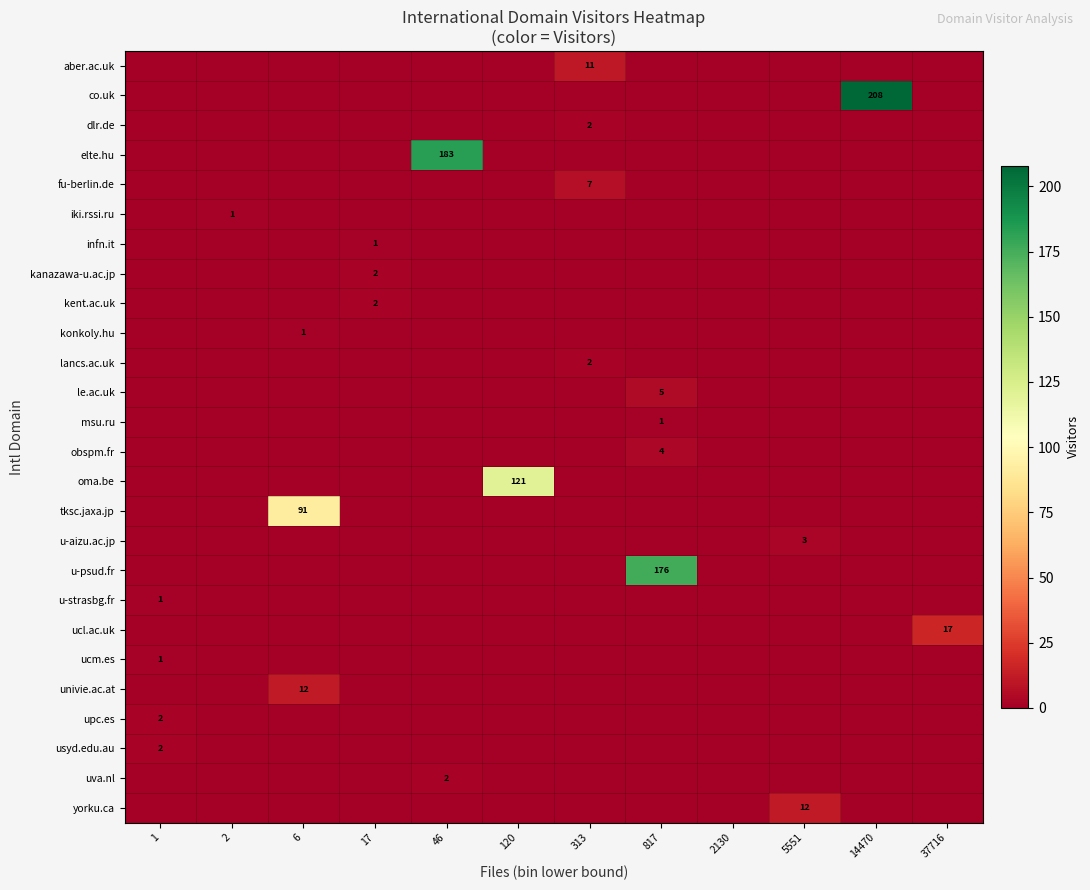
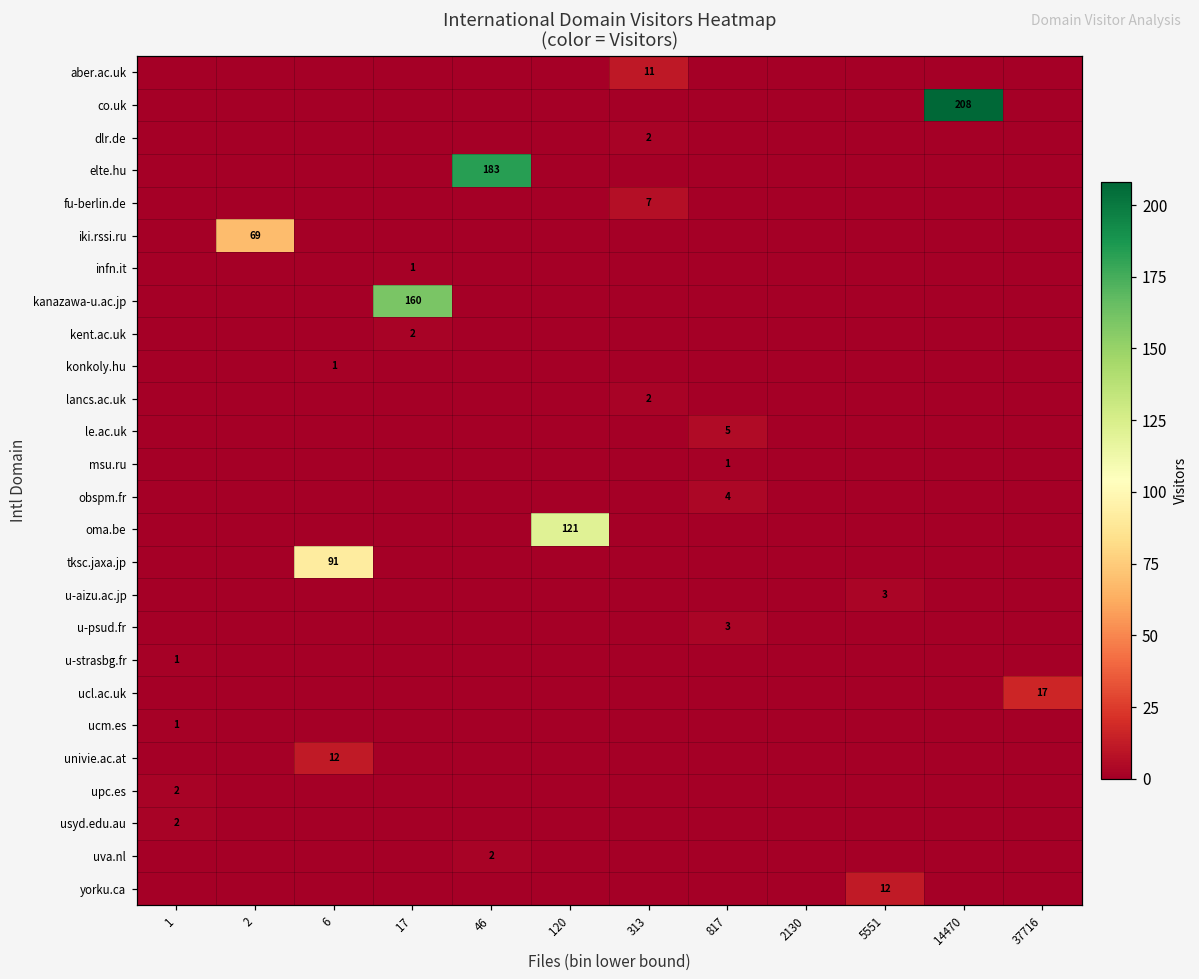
  {
    "aber.ac.uk": {
      "313": 11
    },
    "co.uk": {
      "14470": 208
    },
    "dlr.de": {
      "313": 2
    },
    "elte.hu": {
      "46": 183
    },
    "fu-berlin.de": {
      "313": 7
    },
    "iki.rssi.ru": {
-     "2": 1
+     "2": 69
    },
    "infn.it": {
      "17": 1
    },
    "kanazawa-u.ac.jp": {
-     "17": 2
+     "17": 160
    },
    "kent.ac.uk": {
      "17": 2
    },
    "konkoly.hu": {
      "6": 1
    },
    "lancs.ac.uk": {
      "313": 2
    },
    "le.ac.uk": {
      "817": 5
    },
    "msu.ru": {
      "817": 1
    },
    "obspm.fr": {
      "817": 4
    },
    "oma.be": {
      "120": 121
    },
    "tksc.jaxa.jp": {
      "6": 91
    },
    "u-aizu.ac.jp": {
      "5551": 3
    },
    "u-psud.fr": {
-     "817": 176
+     "817": 3
    },
    "u-strasbg.fr": {
      "1": 1
    },
    "ucl.ac.uk": {
      "37716": 17
    },
    "ucm.es": {
      "1": 1
    },
    "univie.ac.at": {
      "6": 12
    },
    "upc.es": {
      "1": 2
    },
    "usyd.edu.au": {
      "1": 2
    },
    "uva.nl": {
      "46": 2
    },
    "yorku.ca": {
      "5551": 12
    }
  }
